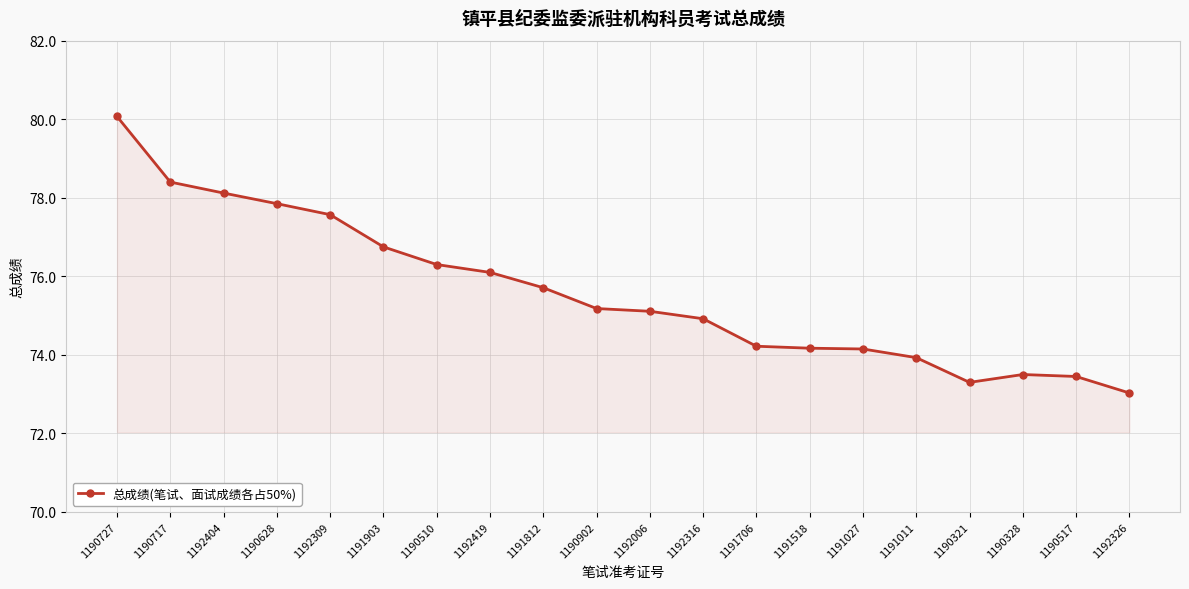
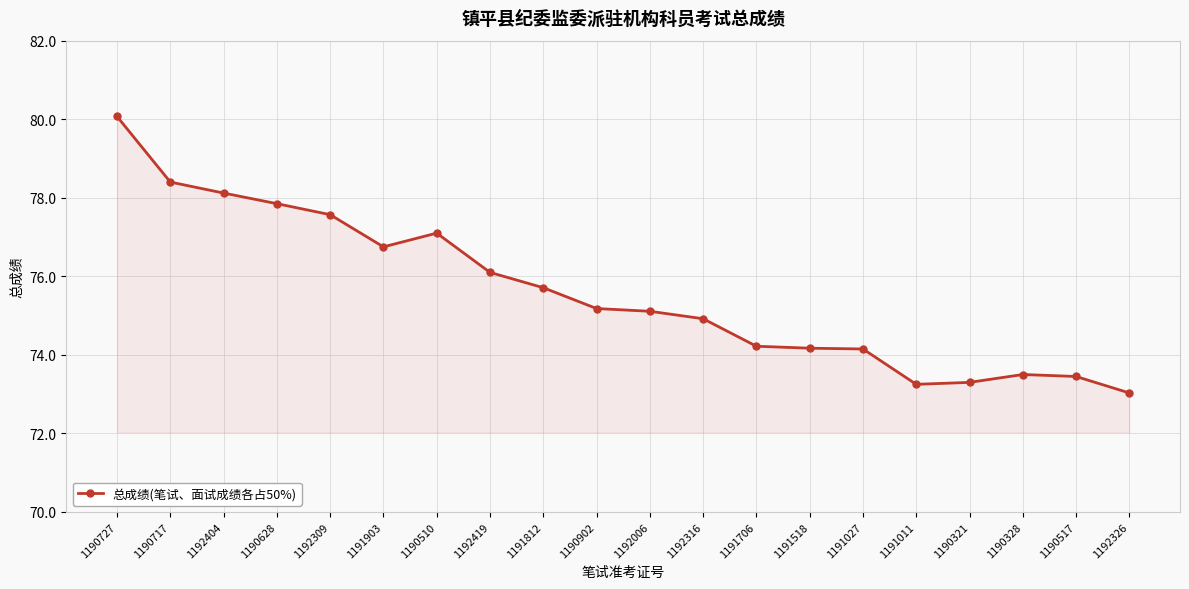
  {
    "1190727": 80.1,
    "1190717": 78.4,
    "1192404": 78.1,
    "1190628": 77.9,
    "1192309": 77.6,
    "1191903": 76.8,
-   "1190510": 76.3,
+   "1190510": 77.1,
    "1192419": 76.1,
    "1191812": 75.7,
    "1190902": 75.2,
    "1192006": 75.1,
    "1192316": 74.9,
    "1191706": 74.2,
    "1191518": 74.2,
    "1191027": 74.2,
-   "1191011": 73.9,
+   "1191011": 73.3,
    "1190321": 73.3,
    "1190328": 73.5,
    "1190517": 73.5,
    "1192326": 73.0
  }
